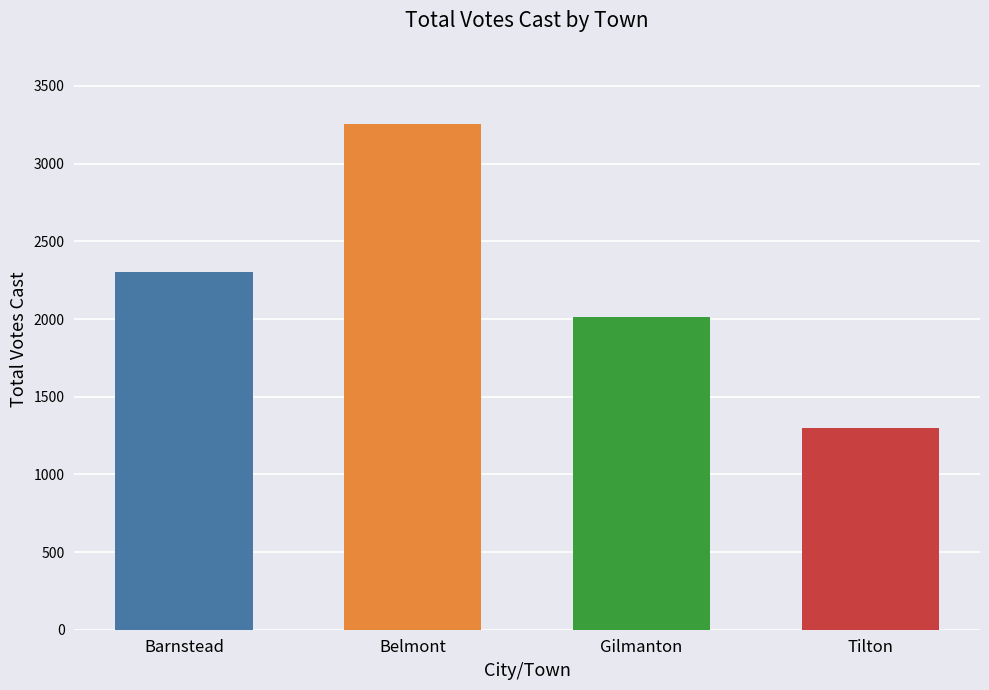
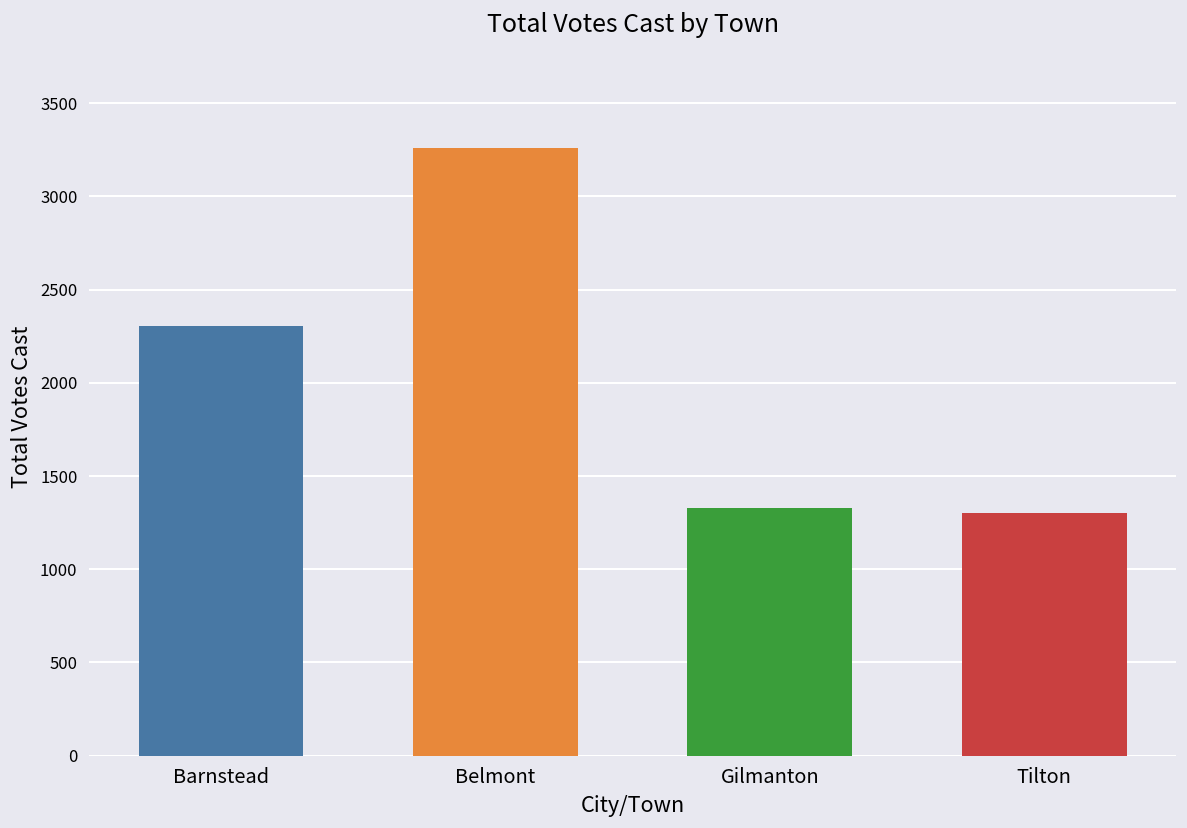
  {
    "Barnstead": 2310,
    "Belmont": 3260,
-   "Gilmanton": 2020,
+   "Gilmanton": 1330,
    "Tilton": 1300
  }
